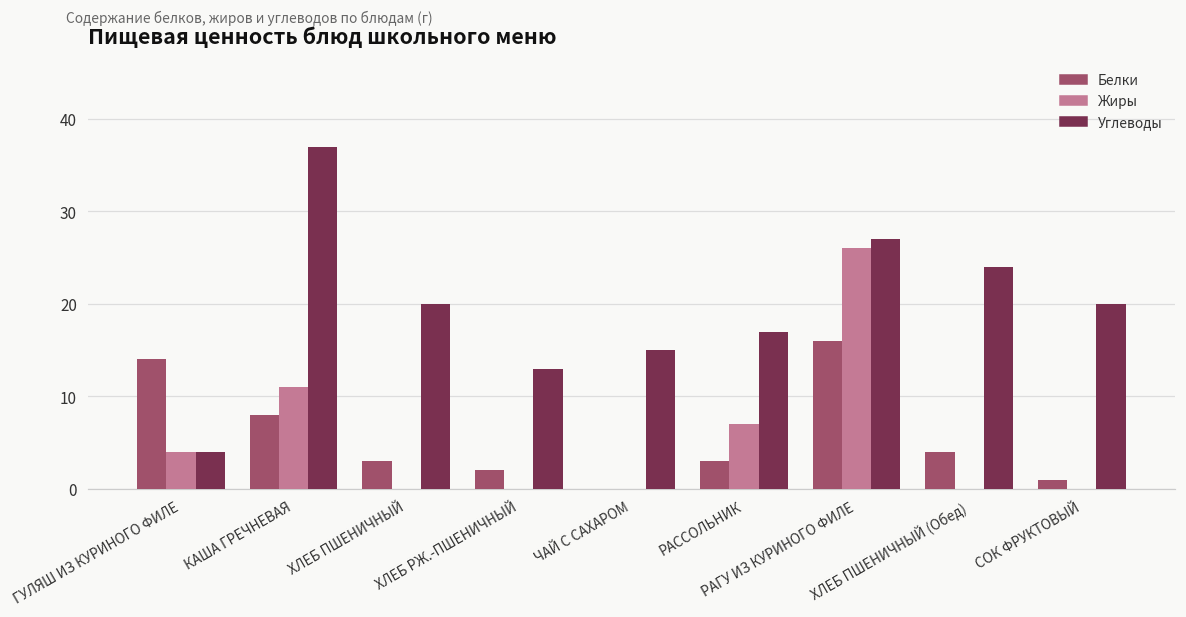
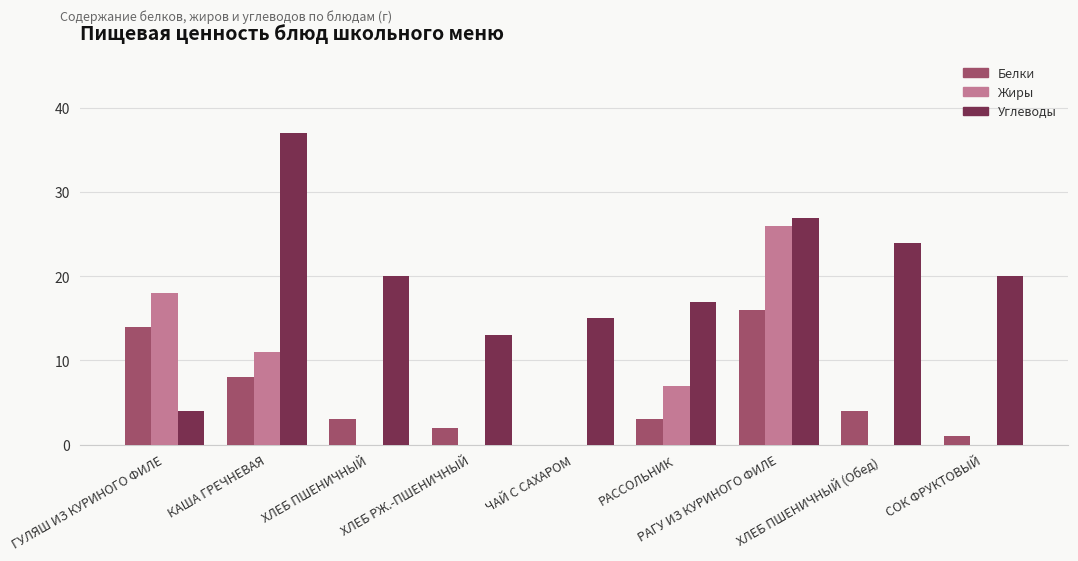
  {
    "Жиры": {
-     "ГУЛЯШ ИЗ КУРИНОГО ФИЛЕ": 4,
+     "ГУЛЯШ ИЗ КУРИНОГО ФИЛЕ": 18,
      "КАША ГРЕЧНЕВАЯ": 11,
      "ХЛЕБ ПШЕНИЧНЫЙ": 0,
      "ХЛЕБ РЖ.-ПШЕНИЧНЫЙ": 0,
      "ЧАЙ С САХАРОМ": 0,
      "РАССОЛЬНИК": 7,
      "РАГУ ИЗ КУРИНОГО ФИЛЕ": 26,
      "ХЛЕБ ПШЕНИЧНЫЙ (Обед)": 0,
      "СОК ФРУКТОВЫЙ": 0
    }
  }
